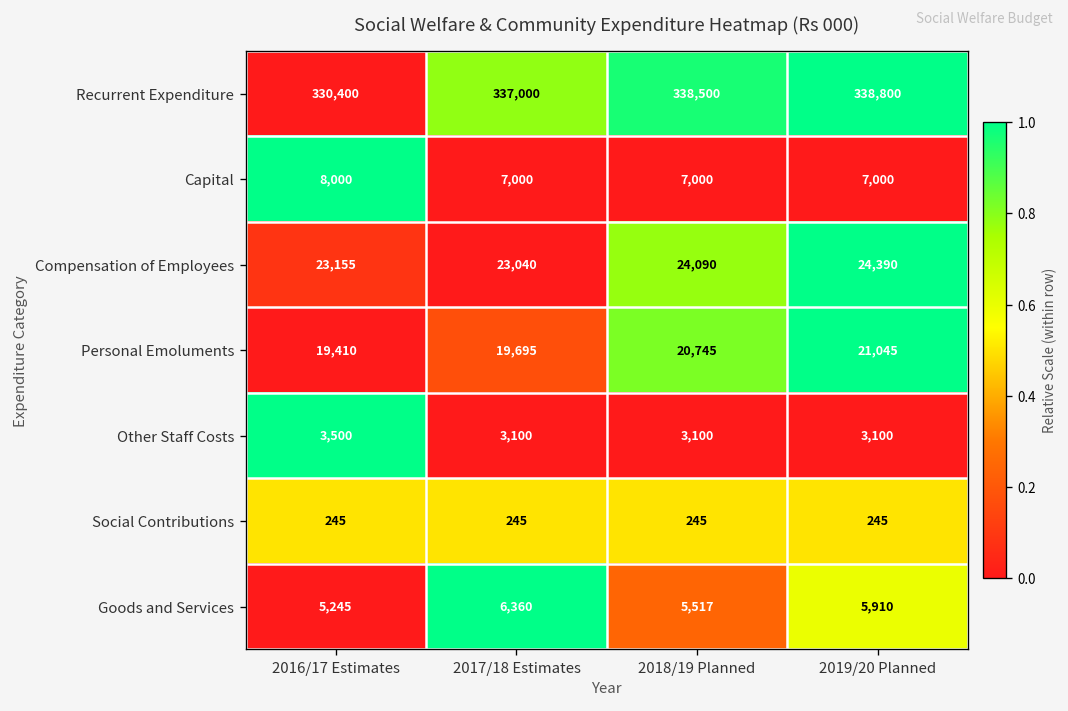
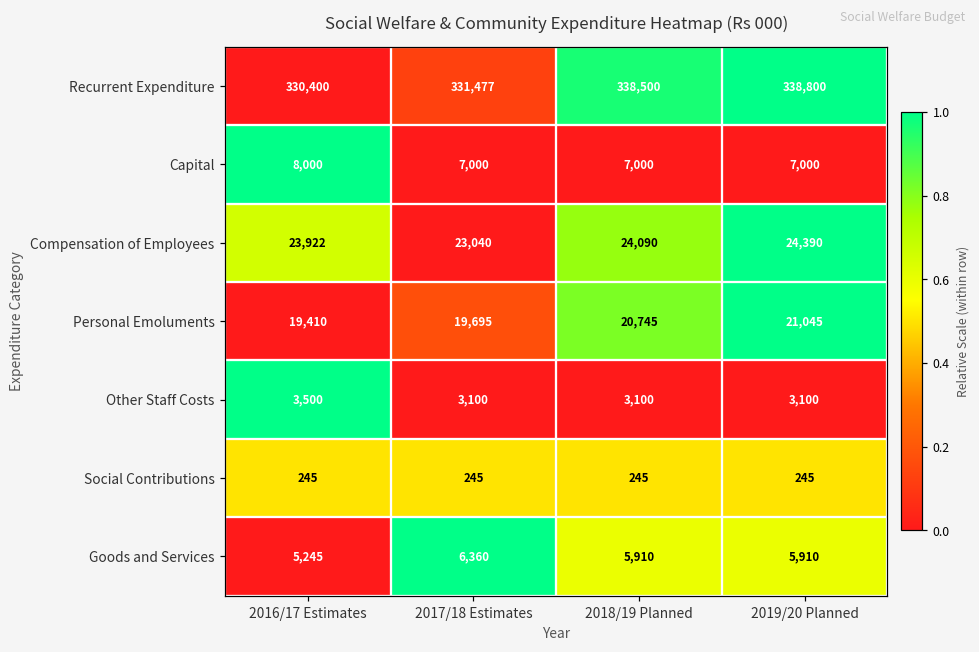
  {
    "Recurrent Expenditure": {
      "2016/17 Estimates": "330,400",
-     "2017/18 Estimates": "337,000",
+     "2017/18 Estimates": "331,477",
      "2018/19 Planned": "338,500",
      "2019/20 Planned": "338,800"
    },
    "Capital": {
      "2016/17 Estimates": "8,000",
      "2017/18 Estimates": "7,000",
      "2018/19 Planned": "7,000",
      "2019/20 Planned": "7,000"
    },
    "Compensation of Employees": {
-     "2016/17 Estimates": "23,155",
+     "2016/17 Estimates": "23,922",
      "2017/18 Estimates": "23,040",
      "2018/19 Planned": "24,090",
      "2019/20 Planned": "24,390"
    },
    "Personal Emoluments": {
      "2016/17 Estimates": "19,410",
      "2017/18 Estimates": "19,695",
      "2018/19 Planned": "20,745",
      "2019/20 Planned": "21,045"
    },
    "Other Staff Costs": {
      "2016/17 Estimates": "3,500",
      "2017/18 Estimates": "3,100",
      "2018/19 Planned": "3,100",
      "2019/20 Planned": "3,100"
    },
    "Social Contributions": {
      "2016/17 Estimates": "245",
      "2017/18 Estimates": "245",
      "2018/19 Planned": "245",
      "2019/20 Planned": "245"
    },
    "Goods and Services": {
      "2016/17 Estimates": "5,245",
      "2017/18 Estimates": "6,360",
-     "2018/19 Planned": "5,517",
+     "2018/19 Planned": "5,910",
      "2019/20 Planned": "5,910"
    }
  }
